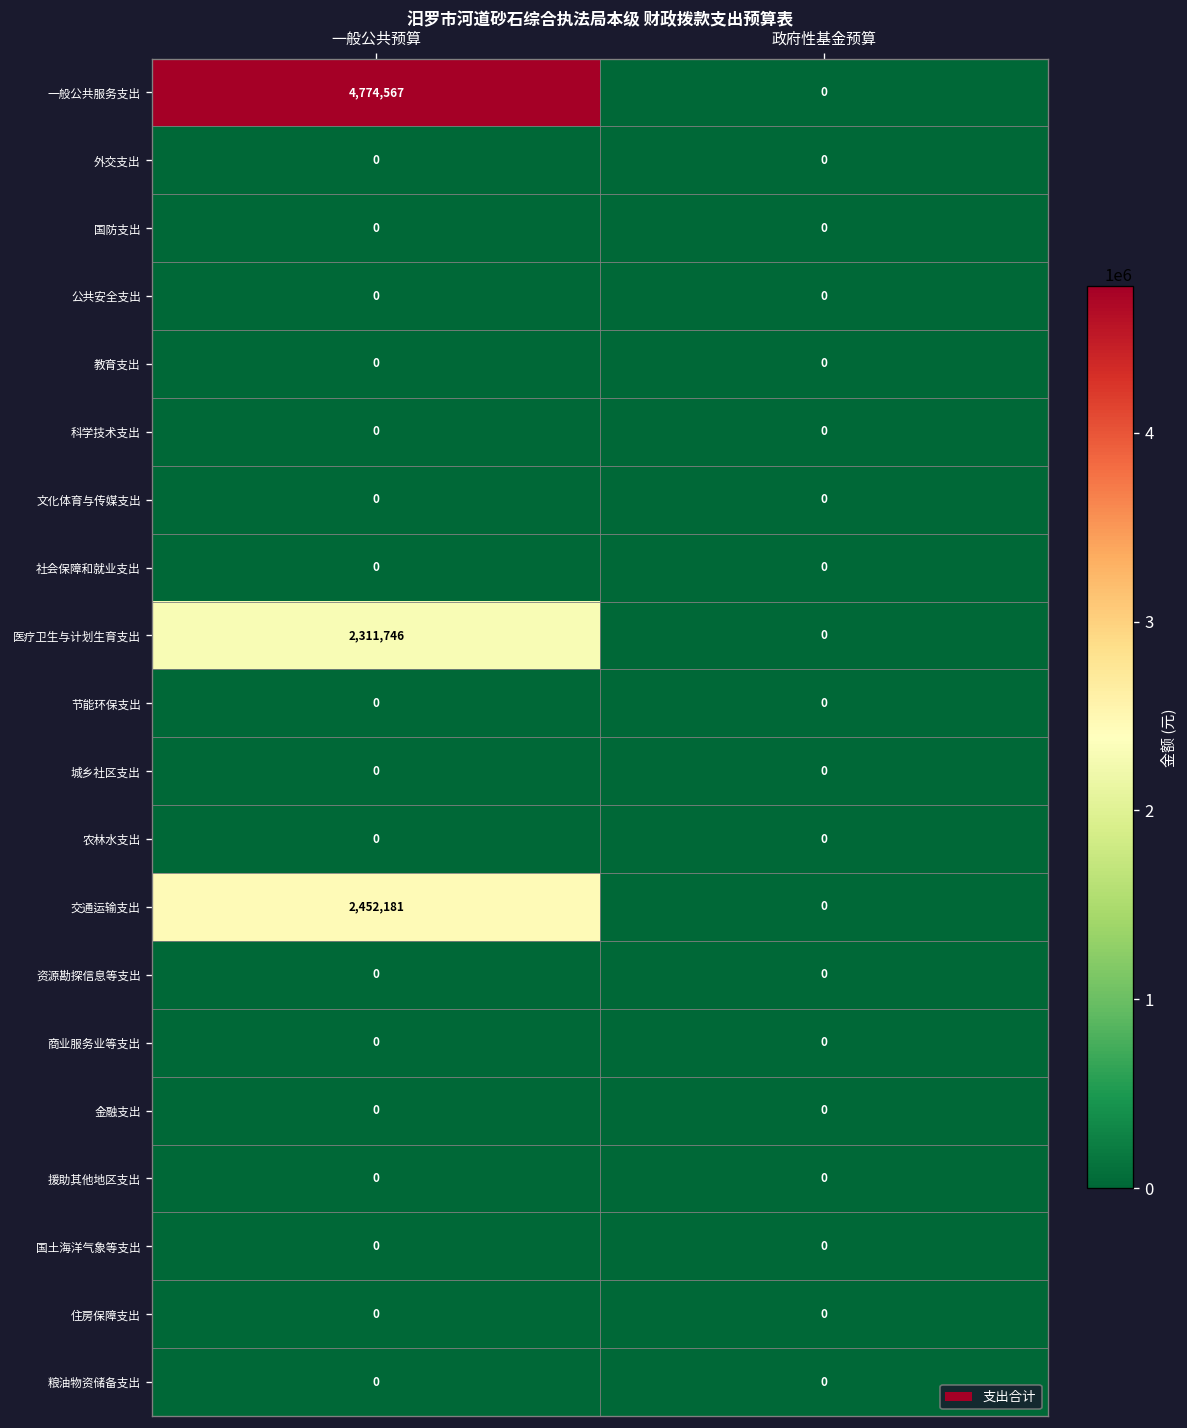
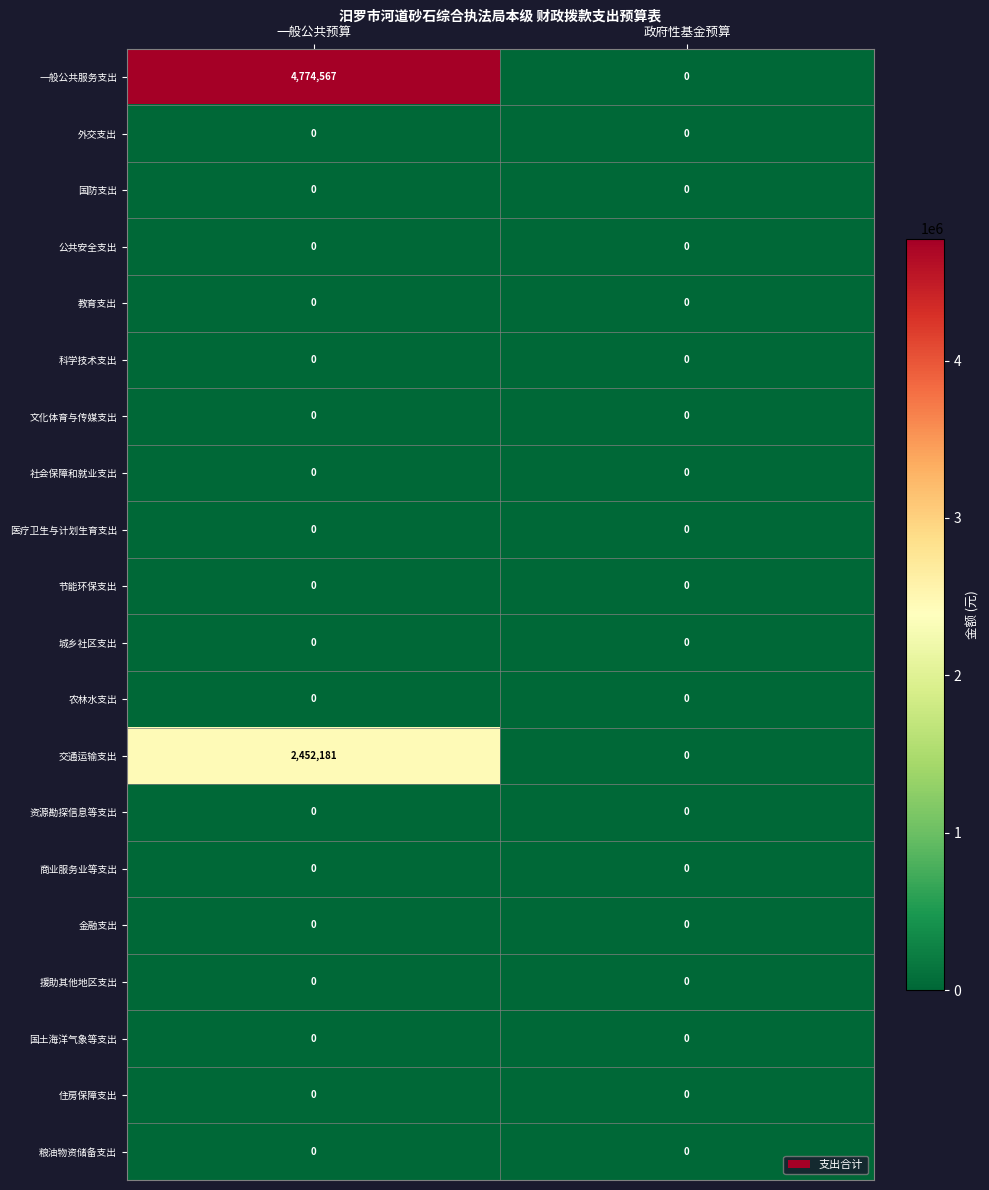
  {
    "一般公共服务支出": {
      "一般公共预算": "4,774,567",
      "政府性基金预算": "0"
    },
    "外交支出": {
      "一般公共预算": "0",
      "政府性基金预算": "0"
    },
    "国防支出": {
      "一般公共预算": "0",
      "政府性基金预算": "0"
    },
    "公共安全支出": {
      "一般公共预算": "0",
      "政府性基金预算": "0"
    },
    "教育支出": {
      "一般公共预算": "0",
      "政府性基金预算": "0"
    },
    "科学技术支出": {
      "一般公共预算": "0",
      "政府性基金预算": "0"
    },
    "文化体育与传媒支出": {
      "一般公共预算": "0",
      "政府性基金预算": "0"
    },
    "社会保障和就业支出": {
      "一般公共预算": "0",
      "政府性基金预算": "0"
    },
    "医疗卫生与计划生育支出": {
-     "一般公共预算": "2,311,746",
+     "一般公共预算": "0",
      "政府性基金预算": "0"
    },
    "节能环保支出": {
      "一般公共预算": "0",
      "政府性基金预算": "0"
    },
    "城乡社区支出": {
      "一般公共预算": "0",
      "政府性基金预算": "0"
    },
    "农林水支出": {
      "一般公共预算": "0",
      "政府性基金预算": "0"
    },
    "交通运输支出": {
      "一般公共预算": "2,452,181",
      "政府性基金预算": "0"
    },
    "资源勘探信息等支出": {
      "一般公共预算": "0",
      "政府性基金预算": "0"
    },
    "商业服务业等支出": {
      "一般公共预算": "0",
      "政府性基金预算": "0"
    },
    "金融支出": {
      "一般公共预算": "0",
      "政府性基金预算": "0"
    },
    "援助其他地区支出": {
      "一般公共预算": "0",
      "政府性基金预算": "0"
    },
    "国土海洋气象等支出": {
      "一般公共预算": "0",
      "政府性基金预算": "0"
    },
    "住房保障支出": {
      "一般公共预算": "0",
      "政府性基金预算": "0"
    },
    "粮油物资储备支出": {
      "一般公共预算": "0",
      "政府性基金预算": "0"
    }
  }
